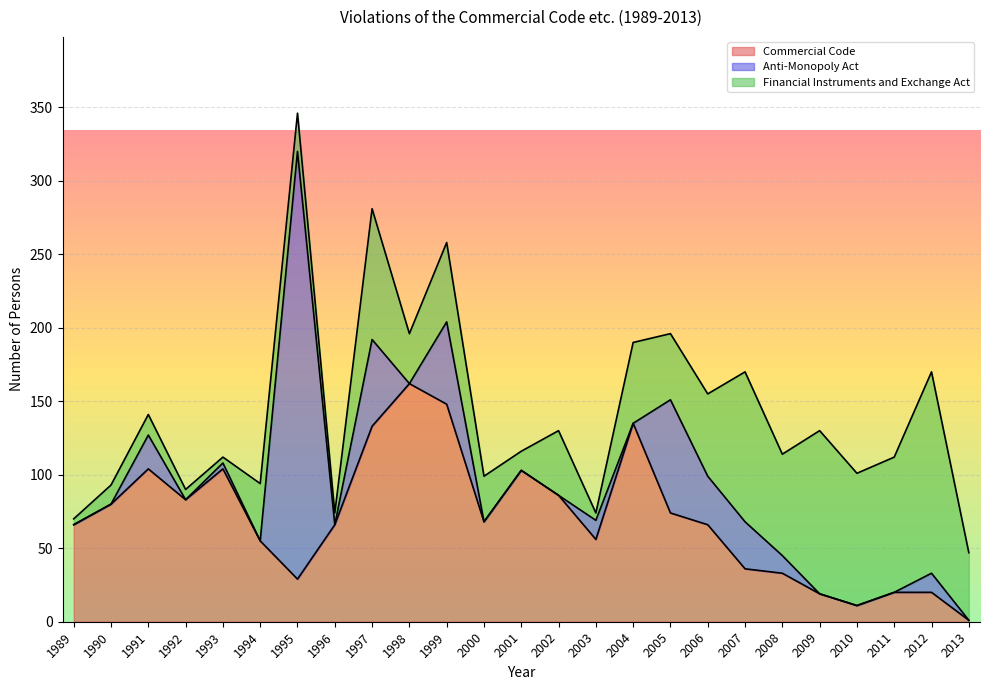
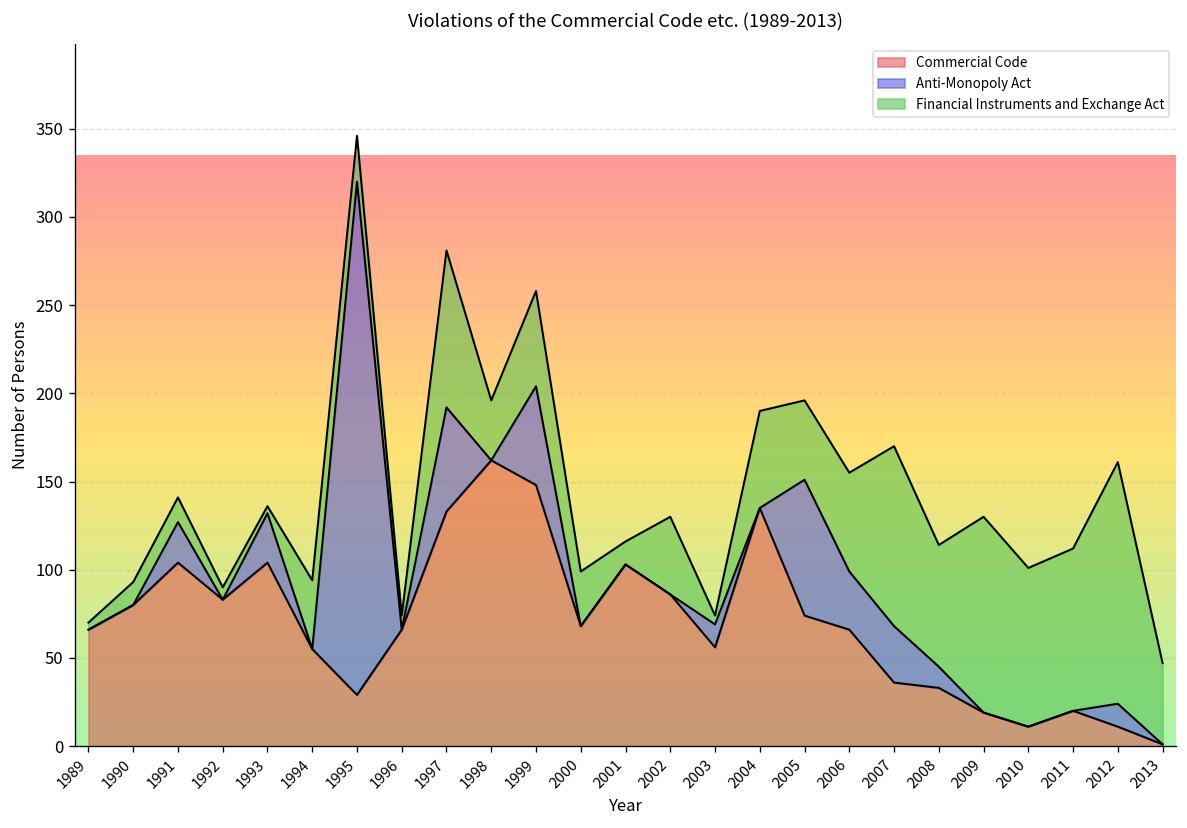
  {
    "Commercial Code": {
      "1991": 104,
      "1993": 104,
      "1995": 29,
      "1997": 133,
      "1999": 148,
      "2003": 56,
      "2005": 74,
      "2006": 66,
      "2007": 36,
      "2008": 33,
-     "2012": 20
+     "2012": 11
    },
    "Anti-Monopoly Act": {
      "1991": 23,
-     "1993": 4,
+     "1993": 28,
      "1995": 291,
      "1997": 59,
      "1999": 56,
      "2003": 13,
      "2005": 77,
      "2006": 33,
      "2007": 32,
      "2008": 12,
      "2012": 13
    },
    "Financial Instruments and Exchange Act": {
      "1989": 4,
      "1990": 13,
      "1991": 14,
      "1992": 7,
      "1993": 4,
      "1994": 39,
      "1995": 26,
      "1996": 8,
      "1997": 89,
      "1998": 34,
      "1999": 54,
      "2000": 31,
      "2001": 13,
      "2002": 44,
      "2003": 5,
      "2004": 55,
      "2005": 45,
      "2006": 56,
      "2007": 102,
      "2008": 69,
      "2009": 111,
      "2010": 90,
      "2011": 92,
      "2012": 137,
      "2013": 46
    }
  }
